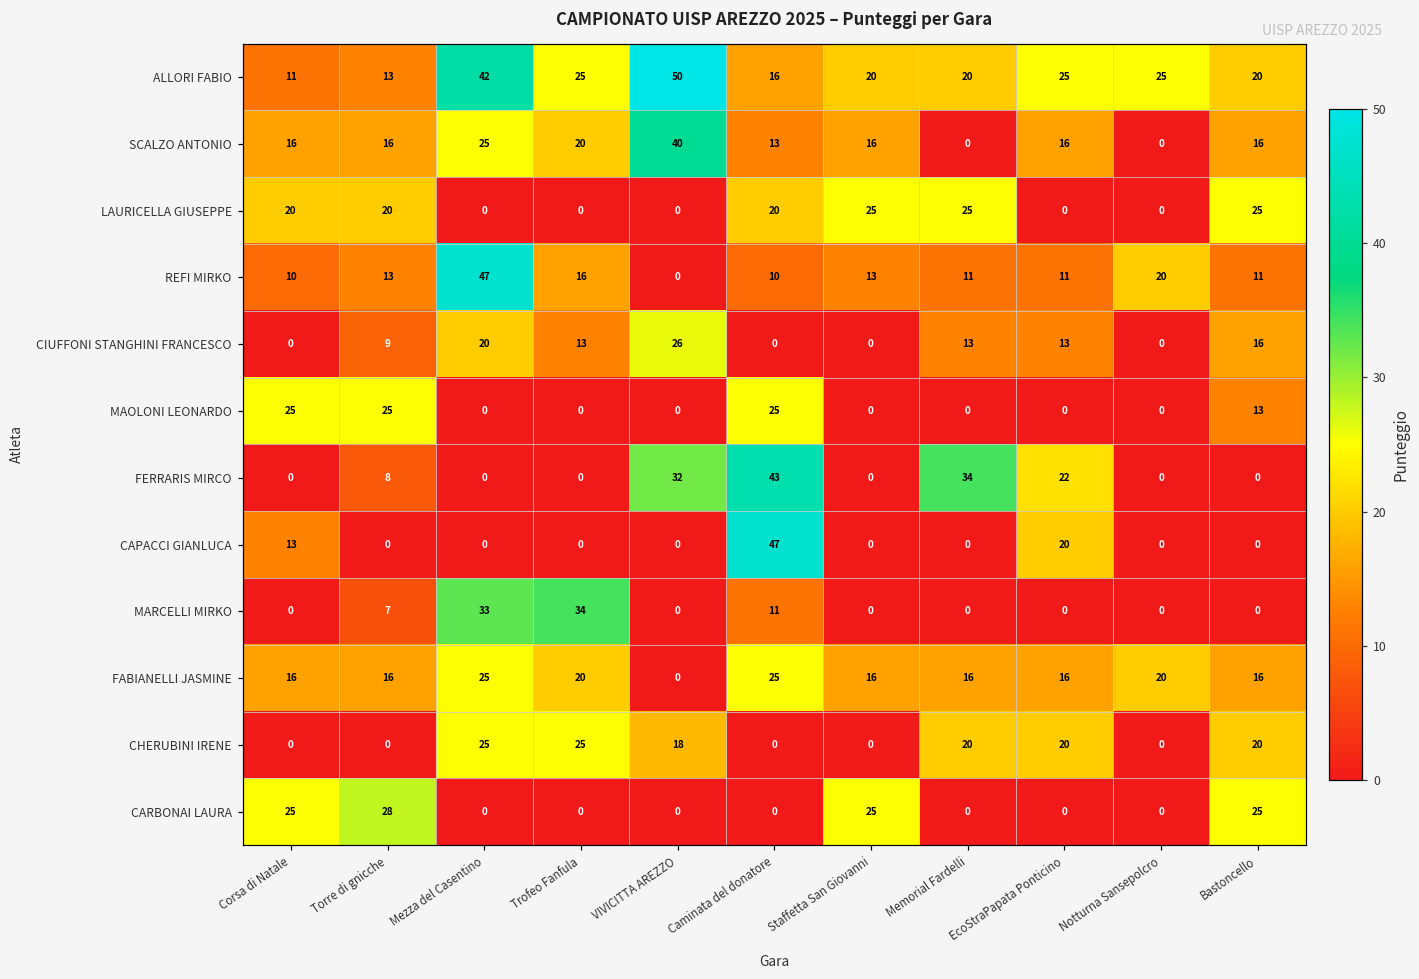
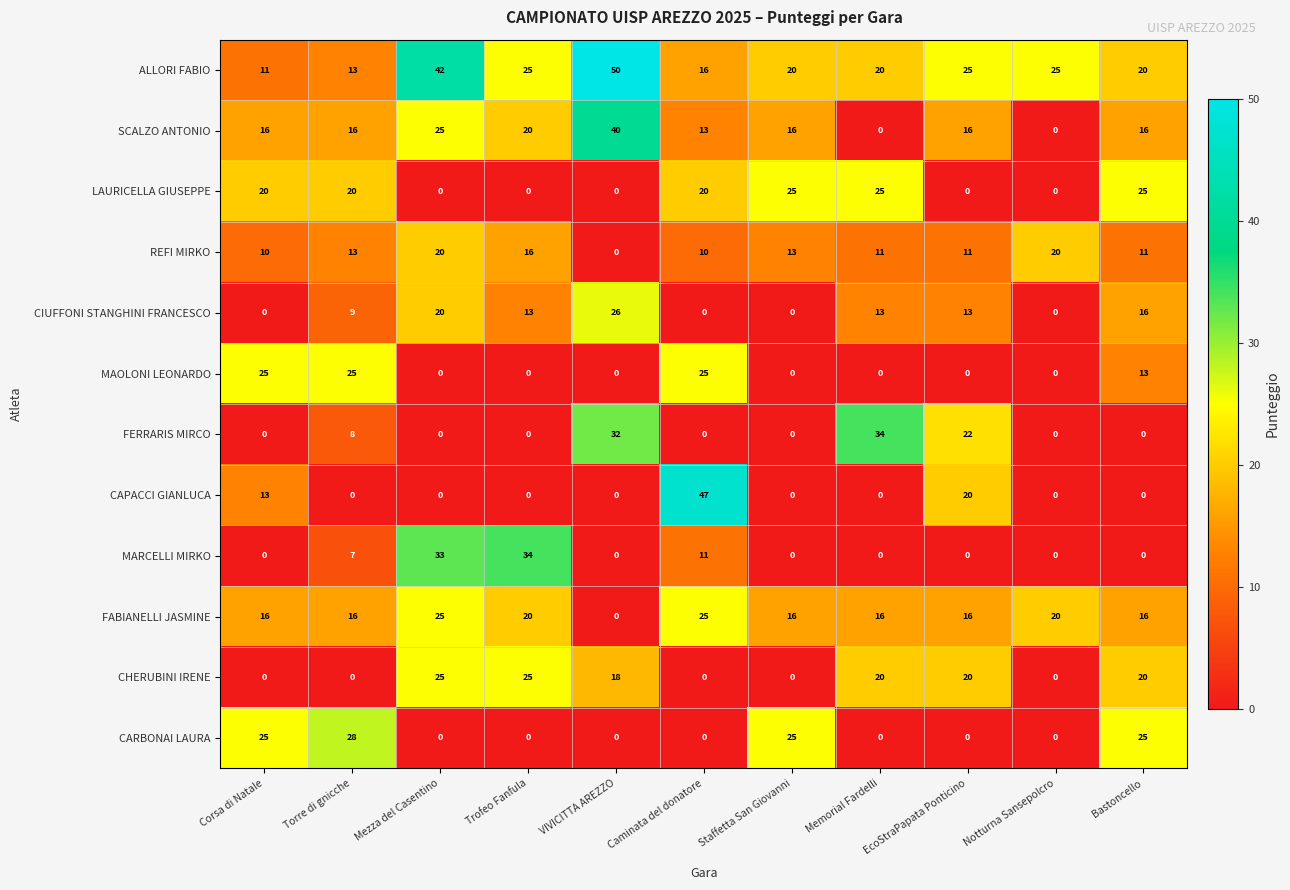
  {
    "ALLORI FABIO": {
      "Corsa di Natale": 11,
      "Torre di gnicche": 13,
      "Mezza del Casentino": 42,
      "Trofeo Fanfula": 25,
      "VIVICITTA AREZZO": 50,
      "Caminata del donatore": 16,
      "Staffetta San Giovanni": 20,
      "Memorial Fardelli": 20,
      "EcoStraPapata Ponticino": 25,
      "Notturna Sansepolcro": 25,
      "Bastoncello": 20
    },
    "SCALZO ANTONIO": {
      "Corsa di Natale": 16,
      "Torre di gnicche": 16,
      "Mezza del Casentino": 25,
      "Trofeo Fanfula": 20,
      "VIVICITTA AREZZO": 40,
      "Caminata del donatore": 13,
      "Staffetta San Giovanni": 16,
      "Memorial Fardelli": 0,
      "EcoStraPapata Ponticino": 16,
      "Notturna Sansepolcro": 0,
      "Bastoncello": 16
    },
    "LAURICELLA GIUSEPPE": {
      "Corsa di Natale": 20,
      "Torre di gnicche": 20,
      "Mezza del Casentino": 0,
      "Trofeo Fanfula": 0,
      "VIVICITTA AREZZO": 0,
      "Caminata del donatore": 20,
      "Staffetta San Giovanni": 25,
      "Memorial Fardelli": 25,
      "EcoStraPapata Ponticino": 0,
      "Notturna Sansepolcro": 0,
      "Bastoncello": 25
    },
    "REFI MIRKO": {
      "Corsa di Natale": 10,
      "Torre di gnicche": 13,
-     "Mezza del Casentino": 47,
+     "Mezza del Casentino": 20,
      "Trofeo Fanfula": 16,
      "VIVICITTA AREZZO": 0,
      "Caminata del donatore": 10,
      "Staffetta San Giovanni": 13,
      "Memorial Fardelli": 11,
      "EcoStraPapata Ponticino": 11,
      "Notturna Sansepolcro": 20,
      "Bastoncello": 11
    },
    "CIUFFONI STANGHINI FRANCESCO": {
      "Corsa di Natale": 0,
      "Torre di gnicche": 9,
      "Mezza del Casentino": 20,
      "Trofeo Fanfula": 13,
      "VIVICITTA AREZZO": 26,
      "Caminata del donatore": 0,
      "Staffetta San Giovanni": 0,
      "Memorial Fardelli": 13,
      "EcoStraPapata Ponticino": 13,
      "Notturna Sansepolcro": 0,
      "Bastoncello": 16
    },
    "MAOLONI LEONARDO": {
      "Corsa di Natale": 25,
      "Torre di gnicche": 25,
      "Mezza del Casentino": 0,
      "Trofeo Fanfula": 0,
      "VIVICITTA AREZZO": 0,
      "Caminata del donatore": 25,
      "Staffetta San Giovanni": 0,
      "Memorial Fardelli": 0,
      "EcoStraPapata Ponticino": 0,
      "Notturna Sansepolcro": 0,
      "Bastoncello": 13
    },
    "FERRARIS MIRCO": {
      "Corsa di Natale": 0,
      "Torre di gnicche": 8,
      "Mezza del Casentino": 0,
      "Trofeo Fanfula": 0,
      "VIVICITTA AREZZO": 32,
-     "Caminata del donatore": 43,
+     "Caminata del donatore": 0,
      "Staffetta San Giovanni": 0,
      "Memorial Fardelli": 34,
      "EcoStraPapata Ponticino": 22,
      "Notturna Sansepolcro": 0,
      "Bastoncello": 0
    },
    "CAPACCI GIANLUCA": {
      "Corsa di Natale": 13,
      "Torre di gnicche": 0,
      "Mezza del Casentino": 0,
      "Trofeo Fanfula": 0,
      "VIVICITTA AREZZO": 0,
      "Caminata del donatore": 47,
      "Staffetta San Giovanni": 0,
      "Memorial Fardelli": 0,
      "EcoStraPapata Ponticino": 20,
      "Notturna Sansepolcro": 0,
      "Bastoncello": 0
    },
    "MARCELLI MIRKO": {
      "Corsa di Natale": 0,
      "Torre di gnicche": 7,
      "Mezza del Casentino": 33,
      "Trofeo Fanfula": 34,
      "VIVICITTA AREZZO": 0,
      "Caminata del donatore": 11,
      "Staffetta San Giovanni": 0,
      "Memorial Fardelli": 0,
      "EcoStraPapata Ponticino": 0,
      "Notturna Sansepolcro": 0,
      "Bastoncello": 0
    },
    "FABIANELLI JASMINE": {
      "Corsa di Natale": 16,
      "Torre di gnicche": 16,
      "Mezza del Casentino": 25,
      "Trofeo Fanfula": 20,
      "VIVICITTA AREZZO": 0,
      "Caminata del donatore": 25,
      "Staffetta San Giovanni": 16,
      "Memorial Fardelli": 16,
      "EcoStraPapata Ponticino": 16,
      "Notturna Sansepolcro": 20,
      "Bastoncello": 16
    },
    "CHERUBINI IRENE": {
      "Corsa di Natale": 0,
      "Torre di gnicche": 0,
      "Mezza del Casentino": 25,
      "Trofeo Fanfula": 25,
      "VIVICITTA AREZZO": 18,
      "Caminata del donatore": 0,
      "Staffetta San Giovanni": 0,
      "Memorial Fardelli": 20,
      "EcoStraPapata Ponticino": 20,
      "Notturna Sansepolcro": 0,
      "Bastoncello": 20
    },
    "CARBONAI LAURA": {
      "Corsa di Natale": 25,
      "Torre di gnicche": 28,
      "Mezza del Casentino": 0,
      "Trofeo Fanfula": 0,
      "VIVICITTA AREZZO": 0,
      "Caminata del donatore": 0,
      "Staffetta San Giovanni": 25,
      "Memorial Fardelli": 0,
      "EcoStraPapata Ponticino": 0,
      "Notturna Sansepolcro": 0,
      "Bastoncello": 25
    }
  }
